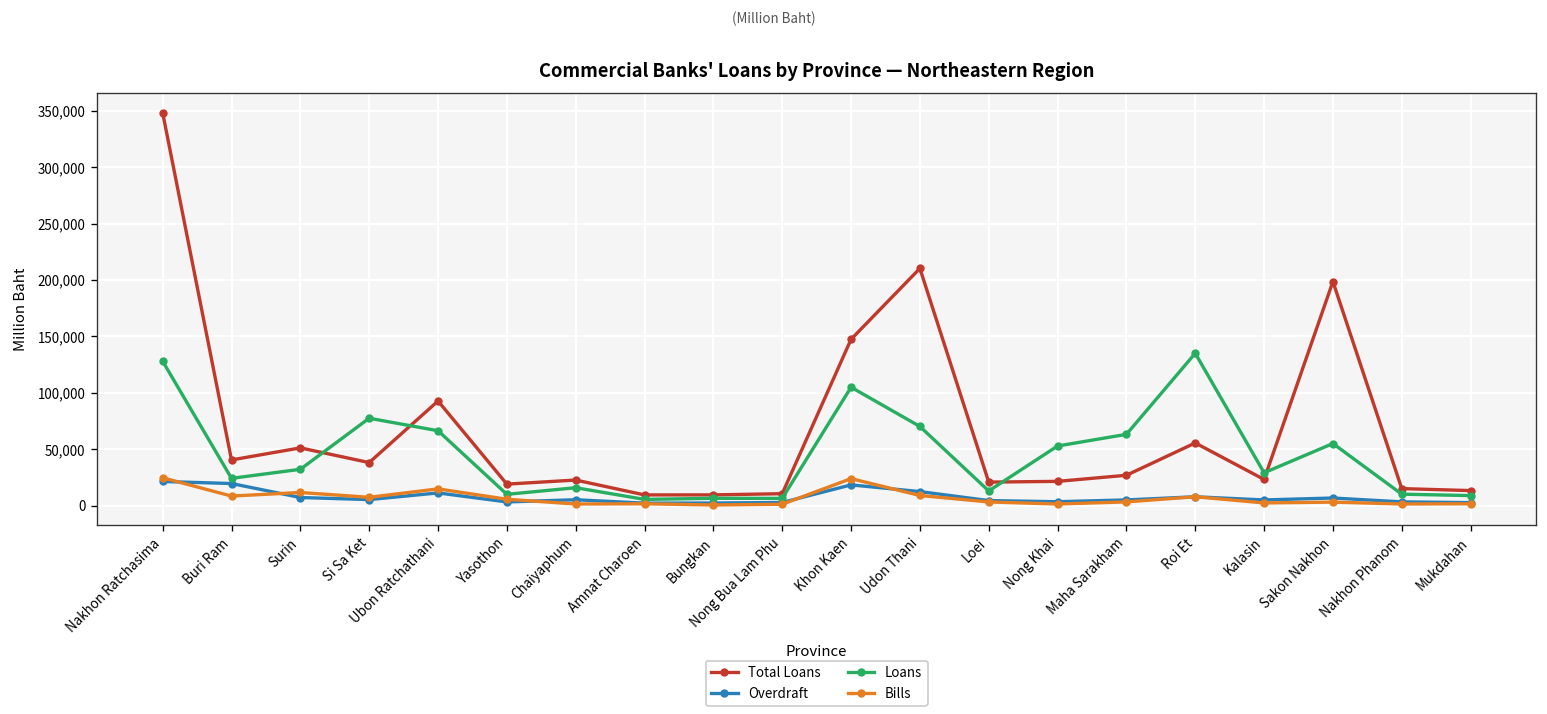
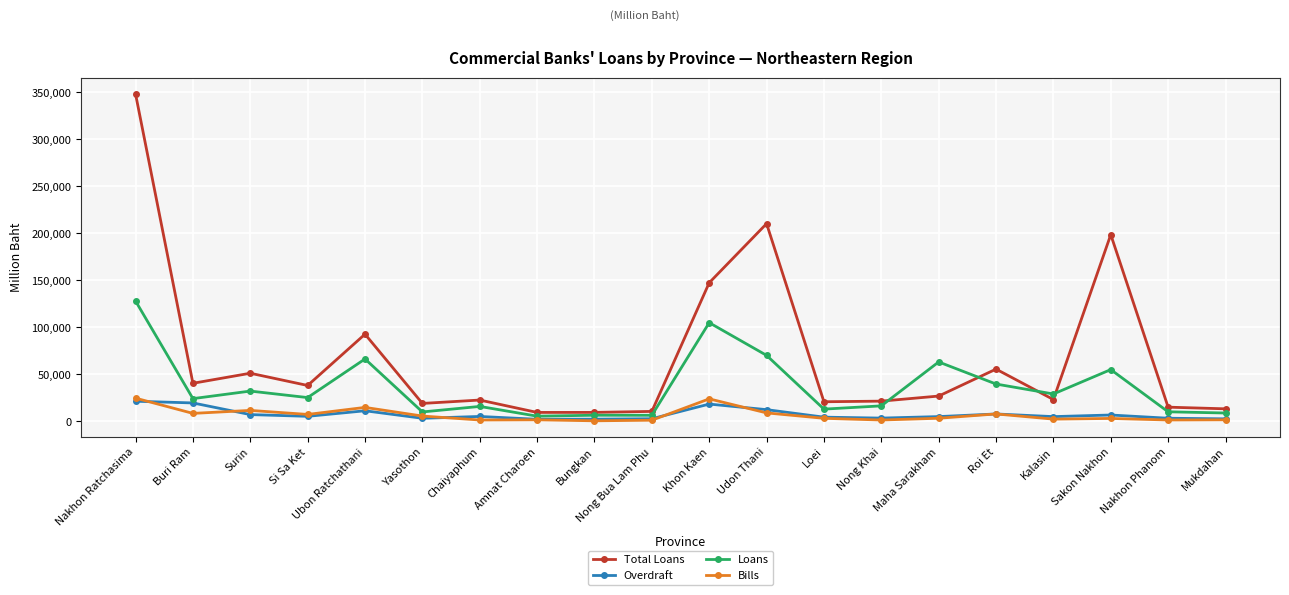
  {
    "Total Loans": {
      "Nakhon Ratchasima": "350,000",
      "Buri Ram": "40,000",
      "Surin": "50,000",
      "Si Sa Ket": "40,000",
      "Ubon Ratchathani": "90,000",
      "Yasothon": "20,000",
      "Chaiyaphum": "20,000",
      "Amnat Charoen": "10,000",
      "Bungkan": "10,000",
      "Nong Bua Lam Phu": "10,000",
      "Khon Kaen": "150,000",
      "Udon Thani": "210,000",
      "Loei": "20,000",
      "Nong Khai": "20,000",
      "Maha Sarakham": "30,000",
      "Roi Et": "60,000",
      "Kalasin": "20,000",
      "Sakon Nakhon": "200,000",
      "Nakhon Phanom": "20,000",
      "Mukdahan": "10,000"
    },
    "Overdraft": {
      "Nakhon Ratchasima": "20,000",
      "Buri Ram": "20,000",
      "Surin": "10,000",
      "Ubon Ratchathani": "10,000",
      "Chaiyaphum": "10,000",
      "Khon Kaen": "20,000",
      "Udon Thani": "10,000",
      "Sakon Nakhon": "10,000"
    },
    "Loans": {
      "Nakhon Ratchasima": "130,000",
      "Buri Ram": "20,000",
      "Surin": "30,000",
-     "Si Sa Ket": "80,000",
+     "Si Sa Ket": "30,000",
      "Ubon Ratchathani": "70,000",
      "Yasothon": "10,000",
      "Chaiyaphum": "20,000",
      "Amnat Charoen": "10,000",
      "Bungkan": "10,000",
      "Nong Bua Lam Phu": "10,000",
      "Khon Kaen": "110,000",
      "Udon Thani": "70,000",
      "Loei": "10,000",
-     "Nong Khai": "50,000",
+     "Nong Khai": "20,000",
      "Maha Sarakham": "60,000",
-     "Roi Et": "140,000",
+     "Roi Et": "40,000",
      "Kalasin": "30,000",
      "Sakon Nakhon": "60,000",
      "Nakhon Phanom": "10,000",
      "Mukdahan": "10,000"
    },
    "Bills": {
      "Nakhon Ratchasima": "20,000",
      "Buri Ram": "10,000",
      "Surin": "10,000",
      "Ubon Ratchathani": "10,000",
      "Chaiyaphum": "0",
      "Khon Kaen": "20,000",
      "Udon Thani": "10,000",
      "Sakon Nakhon": "0"
    }
  }
